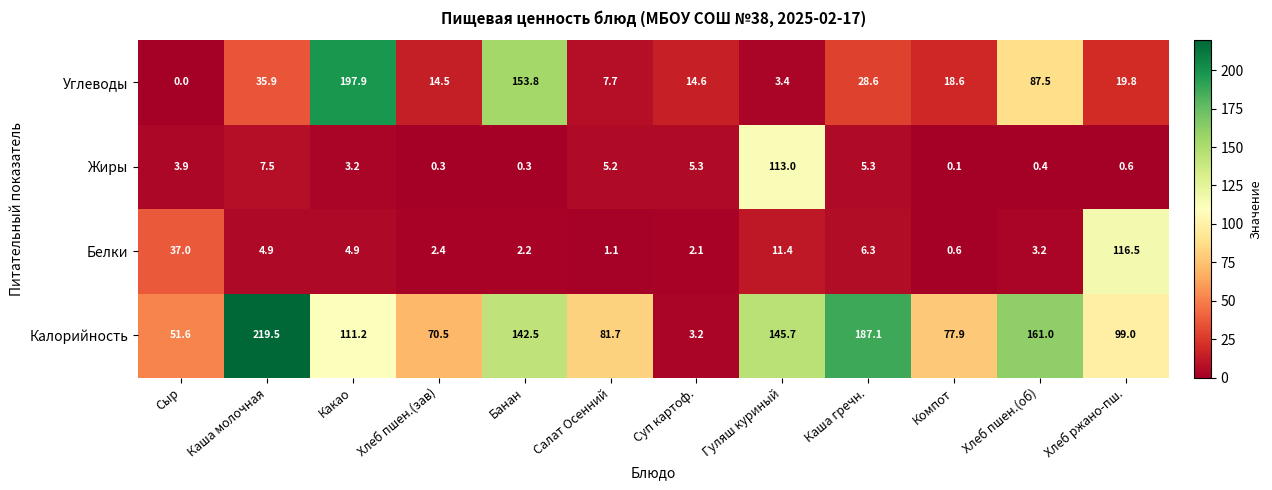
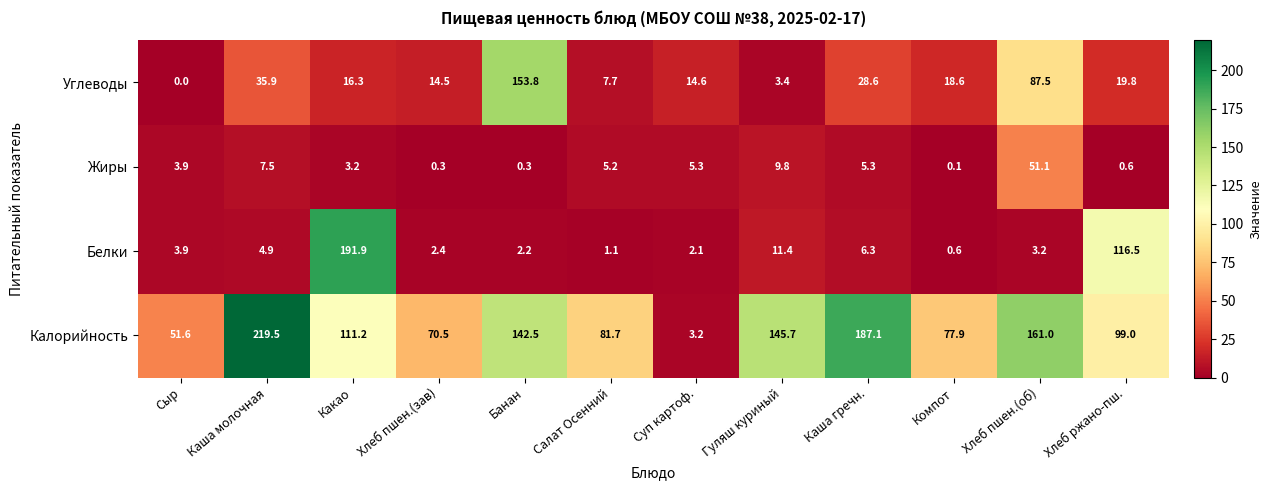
  {
    "Углеводы": {
      "Сыр": 0.0,
      "Каша молочная": 35.9,
-     "Какао": 197.9,
+     "Какао": 16.3,
      "Хлеб пшен.(зав)": 14.5,
      "Банан": 153.8,
      "Салат Осенний": 7.7,
      "Суп картоф.": 14.6,
      "Гуляш куриный": 3.4,
      "Каша гречн.": 28.6,
      "Компот": 18.6,
      "Хлеб пшен.(об)": 87.5,
      "Хлеб ржано-пш.": 19.8
    },
    "Жиры": {
      "Сыр": 3.9,
      "Каша молочная": 7.5,
      "Какао": 3.2,
      "Хлеб пшен.(зав)": 0.3,
      "Банан": 0.3,
      "Салат Осенний": 5.2,
      "Суп картоф.": 5.3,
-     "Гуляш куриный": 113.0,
+     "Гуляш куриный": 9.8,
      "Каша гречн.": 5.3,
      "Компот": 0.1,
-     "Хлеб пшен.(об)": 0.4,
+     "Хлеб пшен.(об)": 51.1,
      "Хлеб ржано-пш.": 0.6
    },
    "Белки": {
-     "Сыр": 37.0,
+     "Сыр": 3.9,
      "Каша молочная": 4.9,
-     "Какао": 4.9,
+     "Какао": 191.9,
      "Хлеб пшен.(зав)": 2.4,
      "Банан": 2.2,
      "Салат Осенний": 1.1,
      "Суп картоф.": 2.1,
      "Гуляш куриный": 11.4,
      "Каша гречн.": 6.3,
      "Компот": 0.6,
      "Хлеб пшен.(об)": 3.2,
      "Хлеб ржано-пш.": 116.5
    },
    "Калорийность": {
      "Сыр": 51.6,
      "Каша молочная": 219.5,
      "Какао": 111.2,
      "Хлеб пшен.(зав)": 70.5,
      "Банан": 142.5,
      "Салат Осенний": 81.7,
      "Суп картоф.": 3.2,
      "Гуляш куриный": 145.7,
      "Каша гречн.": 187.1,
      "Компот": 77.9,
      "Хлеб пшен.(об)": 161.0,
      "Хлеб ржано-пш.": 99.0
    }
  }
